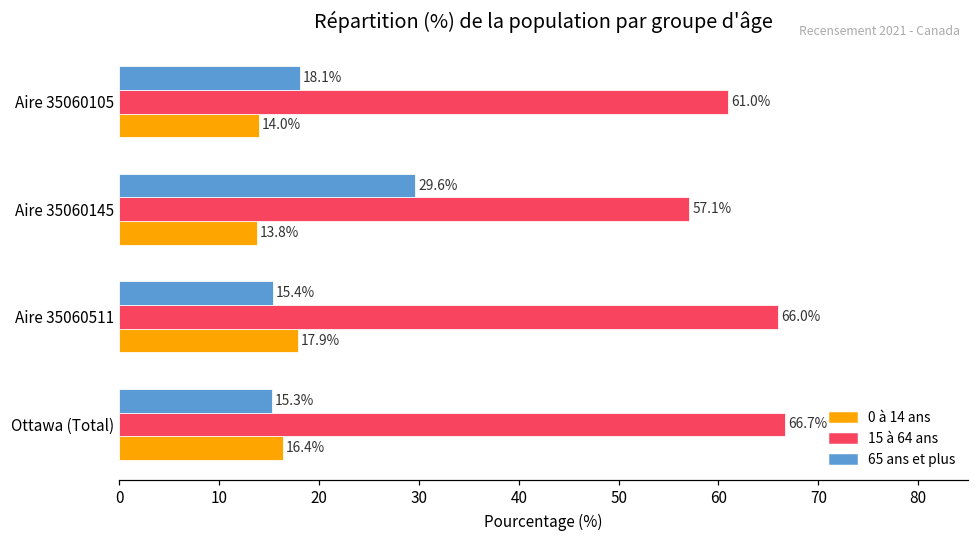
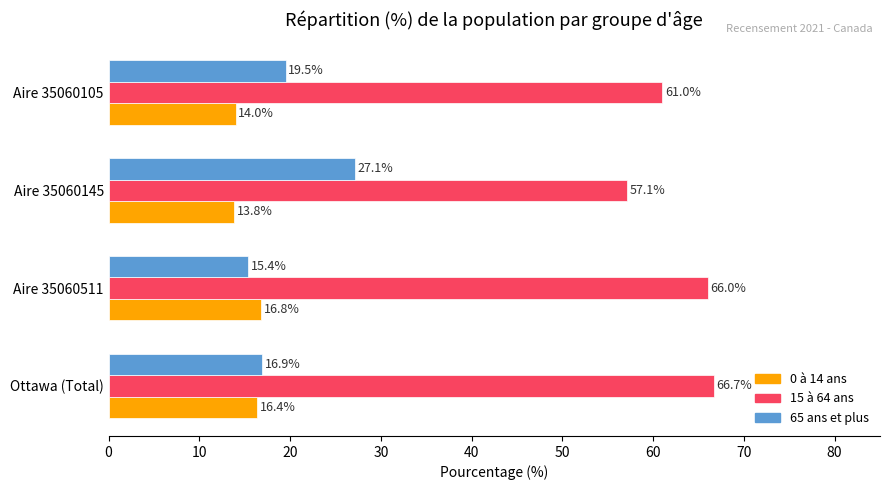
  {
    "0 à 14 ans": {
      "Aire 35060105": "14.0%",
      "Aire 35060145": "13.8%",
-     "Aire 35060511": "17.9%",
+     "Aire 35060511": "16.8%",
      "Ottawa (Total)": "16.4%"
    },
    "15 à 64 ans": {
      "Aire 35060105": "61.0%",
      "Aire 35060145": "57.1%",
      "Aire 35060511": "66.0%",
      "Ottawa (Total)": "66.7%"
    },
    "65 ans et plus": {
-     "Aire 35060105": "18.1%",
-     "Aire 35060145": "29.6%",
+     "Aire 35060105": "19.5%",
+     "Aire 35060145": "27.1%",
      "Aire 35060511": "15.4%",
-     "Ottawa (Total)": "15.3%"
+     "Ottawa (Total)": "16.9%"
    }
  }
